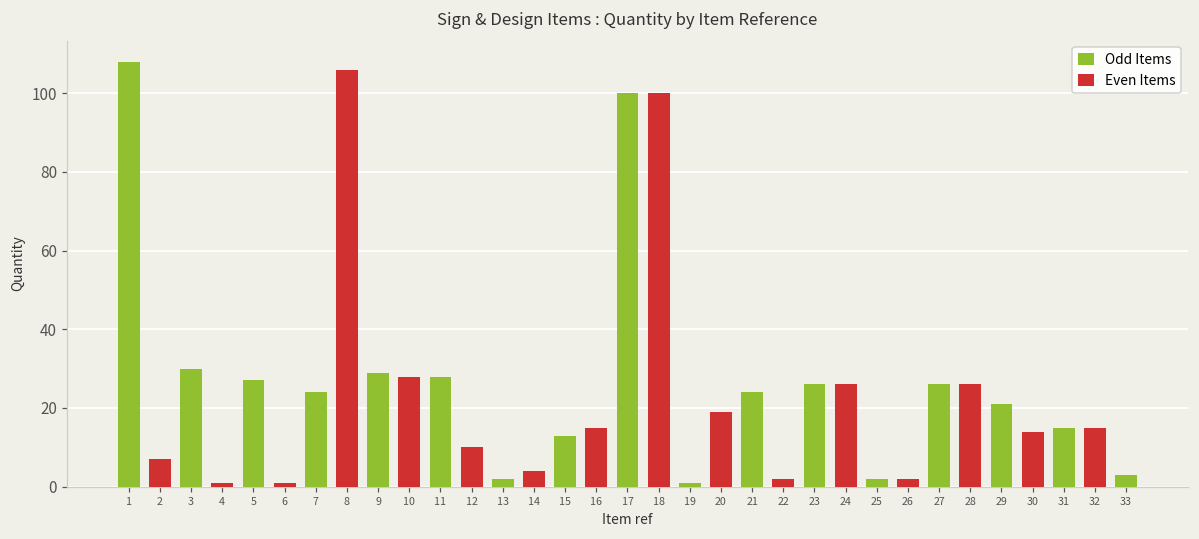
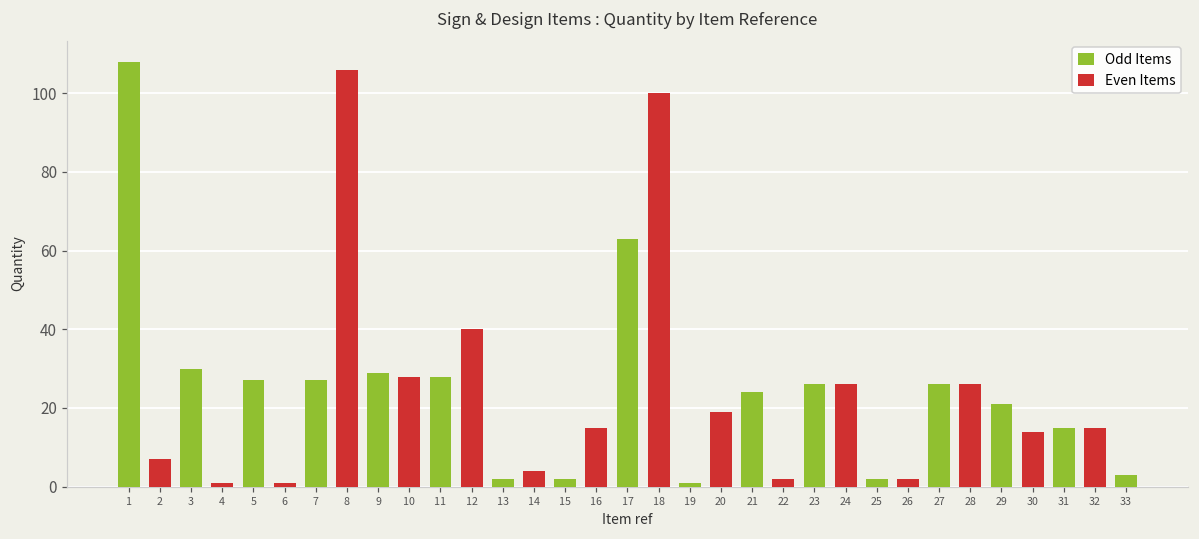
  {
    "Odd Items": {
      "1": 108,
      "2": 0,
      "3": 30,
      "4": 0,
      "5": 27,
      "6": 0,
-     "7": 24,
+     "7": 27,
      "8": 0,
      "9": 29,
      "10": 0,
      "11": 28,
      "12": 0,
      "13": 2,
      "14": 0,
-     "15": 13,
+     "15": 2,
      "16": 0,
-     "17": 100,
+     "17": 63,
      "18": 0,
      "19": 1,
      "20": 0,
      "21": 24,
      "22": 0,
      "23": 26,
      "24": 0,
      "25": 2,
      "26": 0,
      "27": 26,
      "28": 0,
      "29": 21,
      "30": 0,
      "31": 15,
      "32": 0,
      "33": 3
    },
    "Even Items": {
      "1": 0,
      "2": 7,
      "3": 0,
      "4": 1,
      "5": 0,
      "6": 1,
      "7": 0,
      "8": 106,
      "9": 0,
      "10": 28,
      "11": 0,
-     "12": 10,
+     "12": 40,
      "13": 0,
      "14": 4,
      "15": 0,
      "16": 15,
      "17": 0,
      "18": 100,
      "19": 0,
      "20": 19,
      "21": 0,
      "22": 2,
      "23": 0,
      "24": 26,
      "25": 0,
      "26": 2,
      "27": 0,
      "28": 26,
      "29": 0,
      "30": 14,
      "31": 0,
      "32": 15,
      "33": 0
    }
  }
